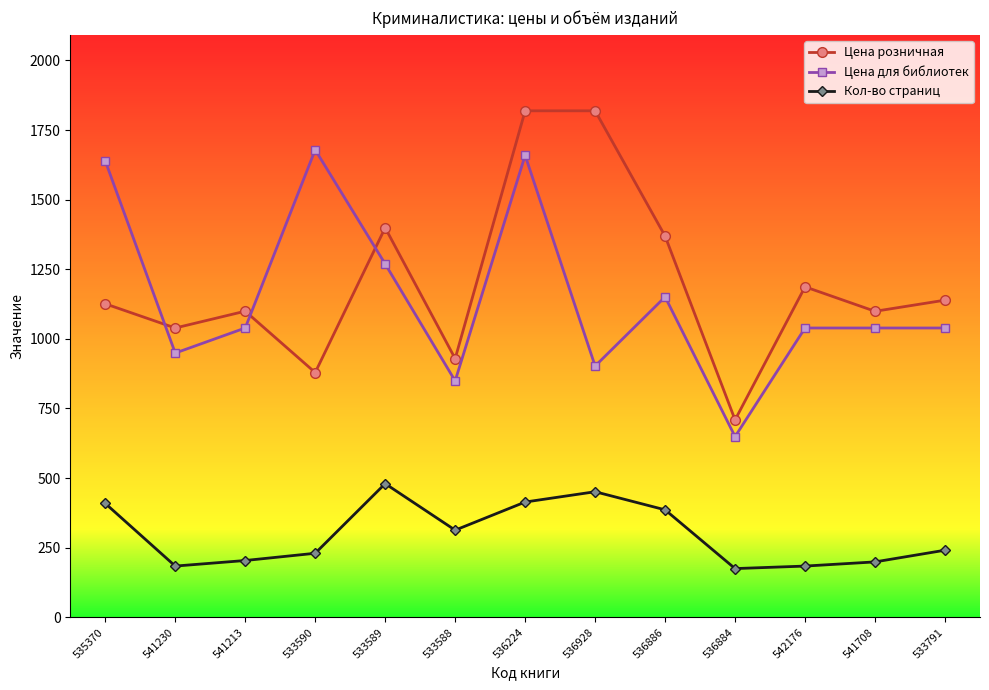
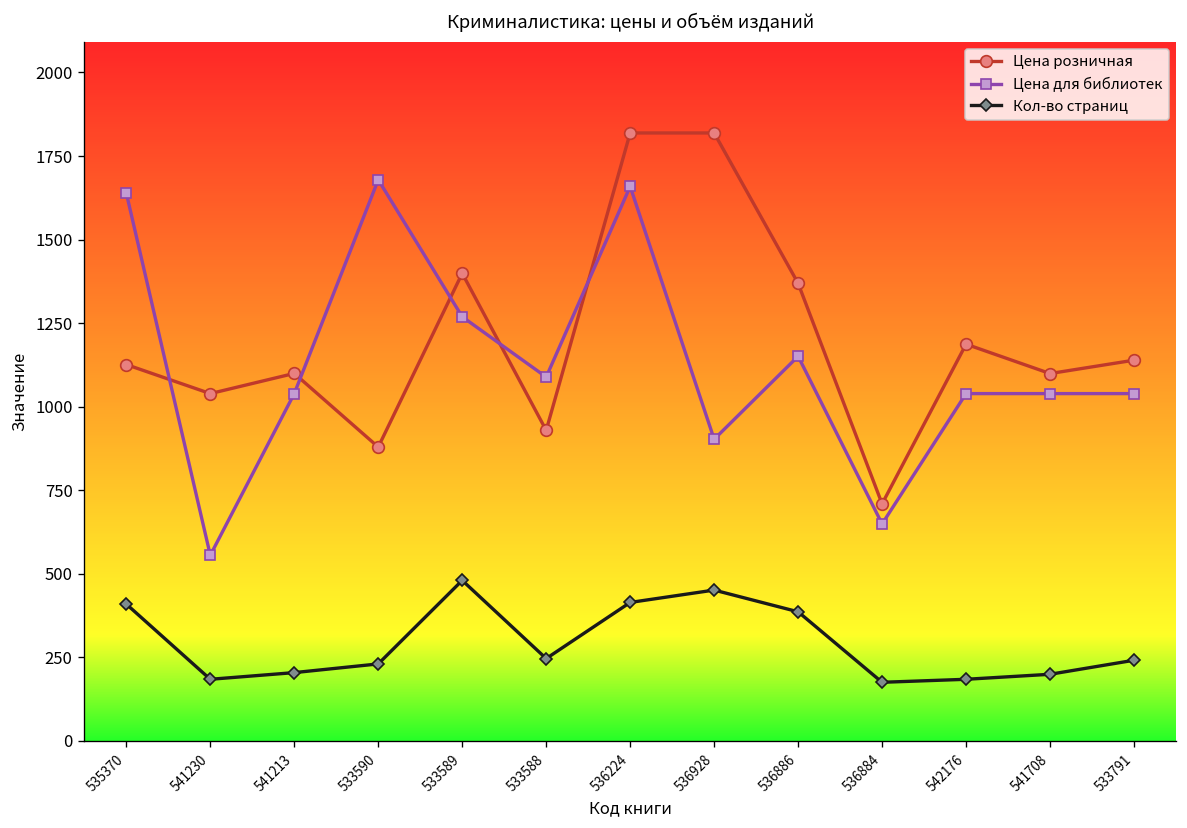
  {
    "Цена розничная": {
      "535370": 1130,
      "541230": 1040,
      "541213": 1100,
      "533590": 880,
      "533589": 1400,
      "533588": 930,
      "536224": 1820,
      "536928": 1820,
      "536886": 1370,
      "536884": 710,
      "542176": 1190,
      "541708": 1100,
      "533791": 1140
    },
    "Цена для библиотек": {
      "535370": 1640,
-     "541230": 950,
+     "541230": 560,
      "541213": 1040,
      "533590": 1680,
      "533589": 1270,
-     "533588": 850,
+     "533588": 1090,
      "536224": 1660,
      "536928": 900,
      "536886": 1150,
      "536884": 650,
      "542176": 1040,
      "541708": 1040,
      "533791": 1040
    },
    "Кол-во страниц": {
      "535370": 410,
      "541230": 180,
      "541213": 200,
      "533590": 230,
      "533589": 480,
-     "533588": 310,
+     "533588": 250,
      "536224": 410,
      "536928": 450,
      "536886": 390,
      "536884": 180,
      "542176": 180,
      "541708": 200,
      "533791": 240
    }
  }
